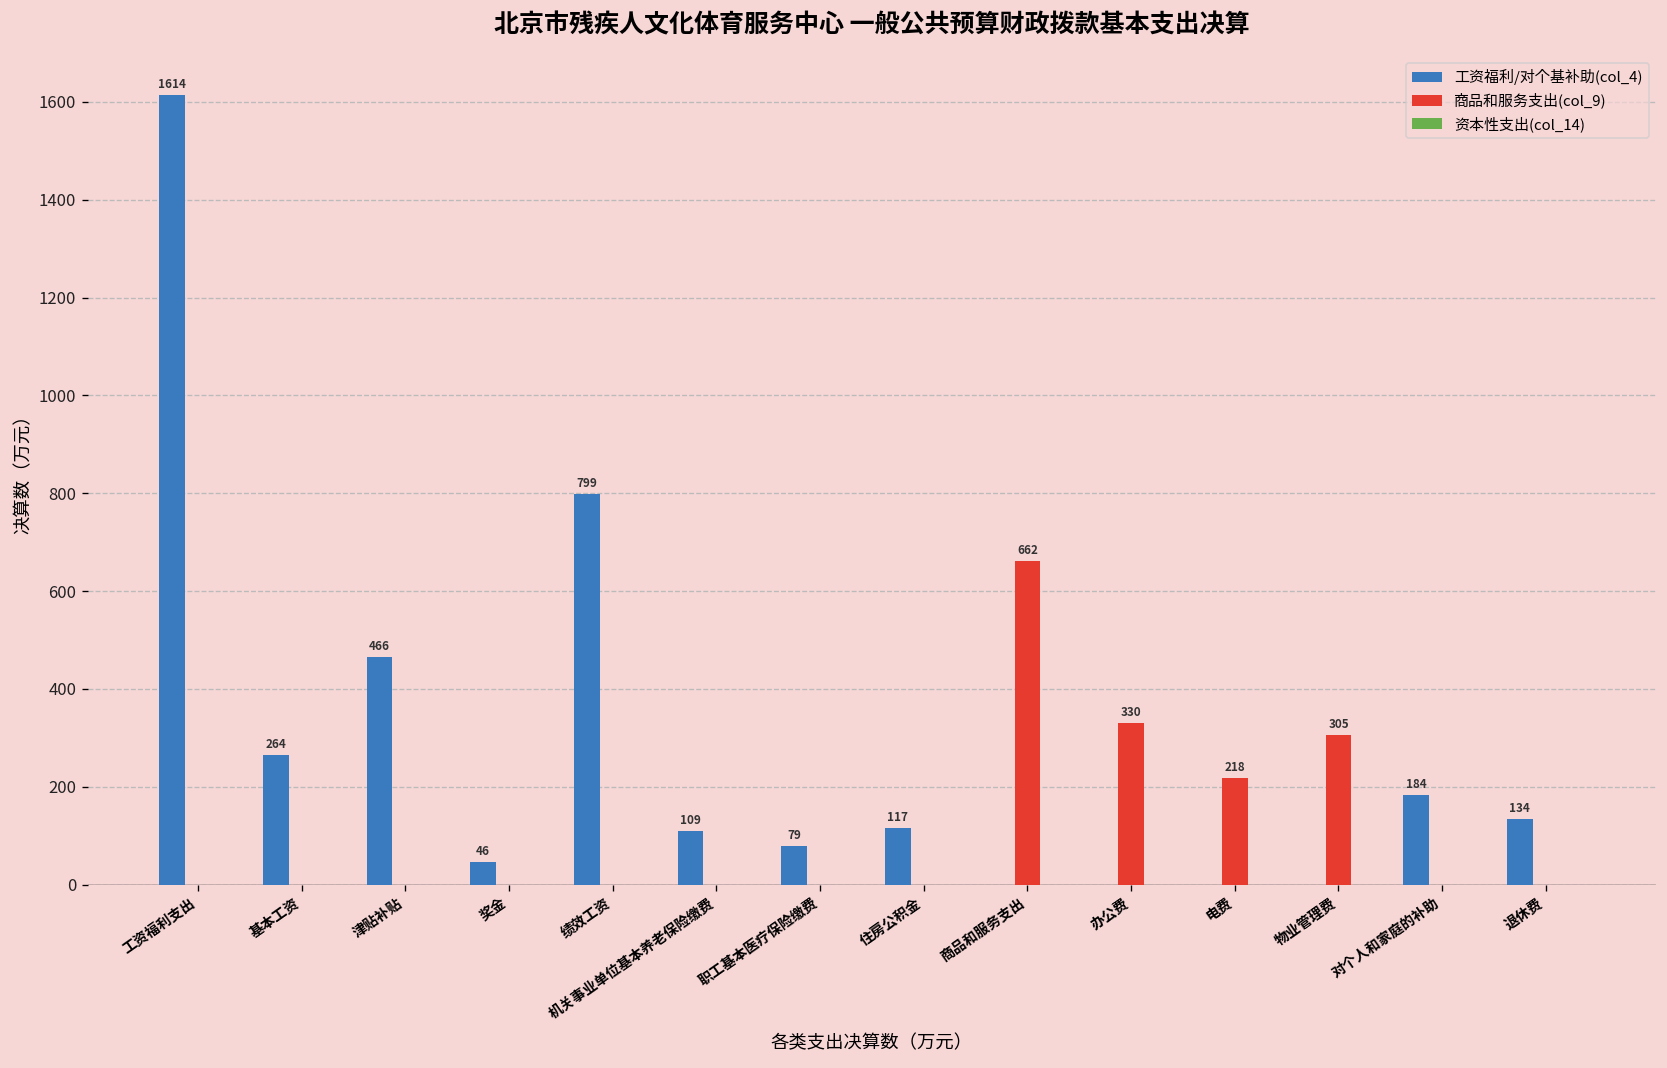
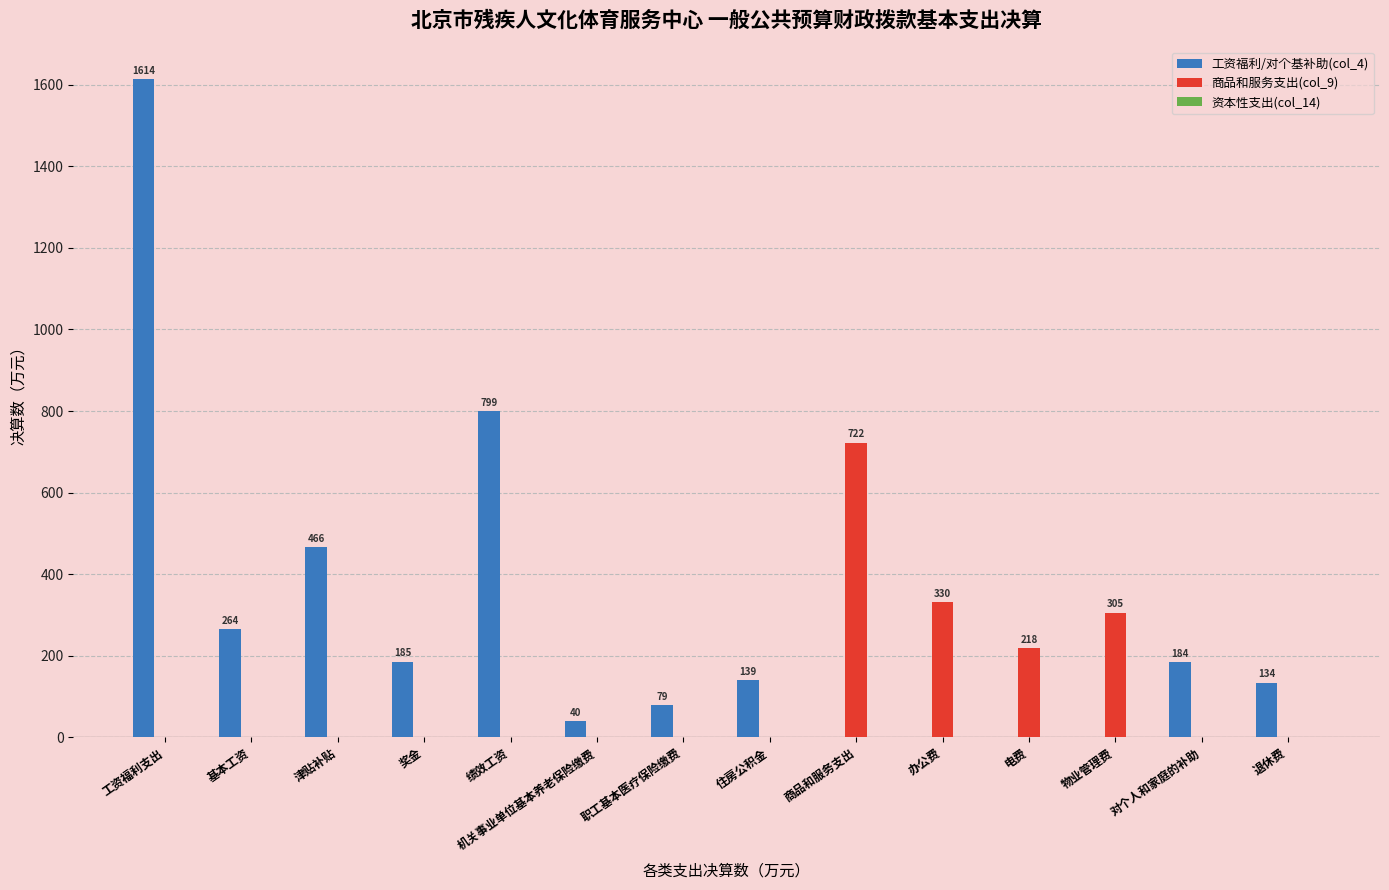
  {
    "工资福利/对个基补助(col_4)": {
      "工资福利支出": 1614,
      "基本工资": 264,
      "津贴补贴": 466,
-     "奖金": 46,
+     "奖金": 185,
      "绩效工资": 799,
-     "机关事业单位基本养老保险缴费": 109,
+     "机关事业单位基本养老保险缴费": 40,
      "职工基本医疗保险缴费": 79,
-     "住房公积金": 117,
+     "住房公积金": 139,
      "对个人和家庭的补助": 184,
      "退休费": 134
    },
    "商品和服务支出(col_9)": {
-     "商品和服务支出": 662,
+     "商品和服务支出": 722,
      "办公费": 330,
      "电费": 218,
      "物业管理费": 305
    },
    "资本性支出(col_14)": {
      "工资福利支出": 0,
      "基本工资": 0,
      "津贴补贴": 0,
      "奖金": 0,
      "绩效工资": 0,
      "机关事业单位基本养老保险缴费": 0,
      "职工基本医疗保险缴费": 0,
      "住房公积金": 0,
      "商品和服务支出": 0,
      "办公费": 0,
      "电费": 0,
      "物业管理费": 0,
      "对个人和家庭的补助": 0,
      "退休费": 0
    }
  }
